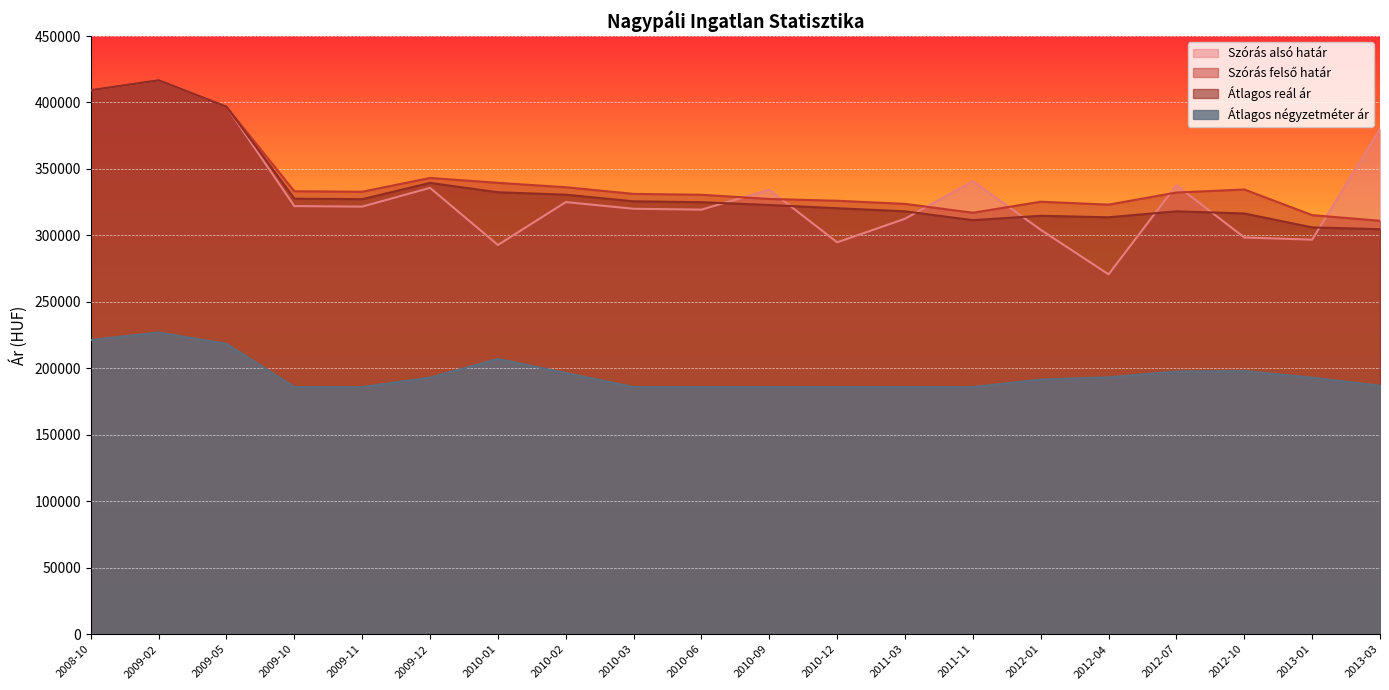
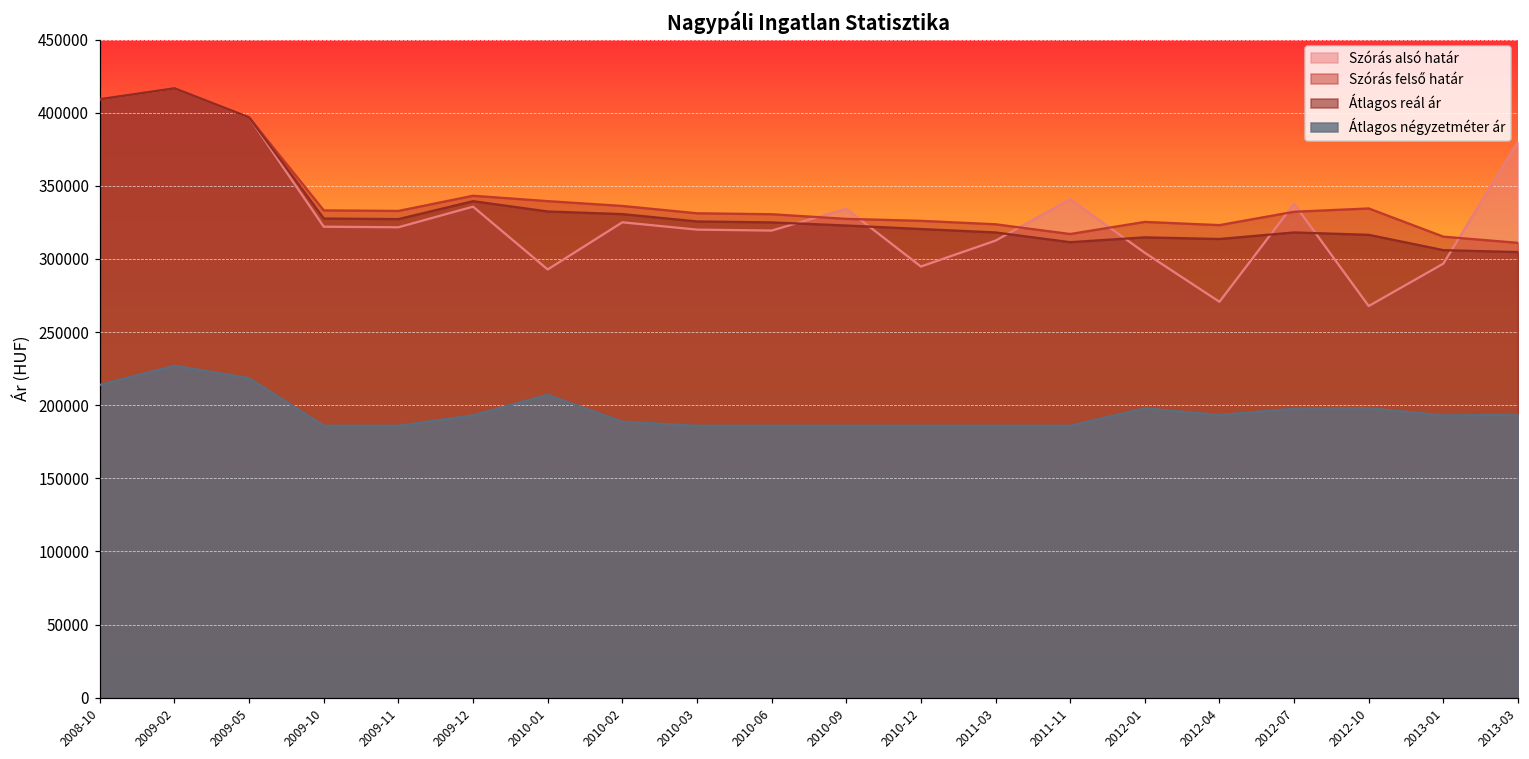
  {
    "Szórás alsó határ": {
      "2009-10": 322000,
      "2009-11": 322000,
      "2009-12": 336000,
      "2010-01": 293000,
      "2010-02": 325000,
      "2010-03": 320000,
      "2010-06": 319000,
      "2010-09": 334000,
      "2010-12": 295000,
      "2011-03": 313000,
      "2011-11": 341000,
      "2012-01": 304000,
      "2012-04": 271000,
      "2012-07": 338000,
-     "2012-10": 298000,
+     "2012-10": 268000,
      "2013-01": 297000,
      "2013-03": 380000
    },
    "Átlagos négyzetméter ár": {
-     "2008-10": 221000,
+     "2008-10": 214000,
      "2009-02": 227000,
      "2009-05": 218000,
      "2009-10": 186000,
      "2009-11": 186000,
      "2009-12": 193000,
      "2010-01": 207000,
-     "2010-02": 197000,
+     "2010-02": 189000,
      "2010-03": 186000,
      "2010-06": 186000,
      "2010-09": 186000,
      "2010-12": 186000,
      "2011-03": 186000,
      "2011-11": 186000,
-     "2012-01": 192000,
+     "2012-01": 198000,
      "2012-04": 193000,
      "2012-07": 198000,
      "2012-10": 198000,
      "2013-01": 193000,
-     "2013-03": 187000
+     "2013-03": 193000
    }
  }
